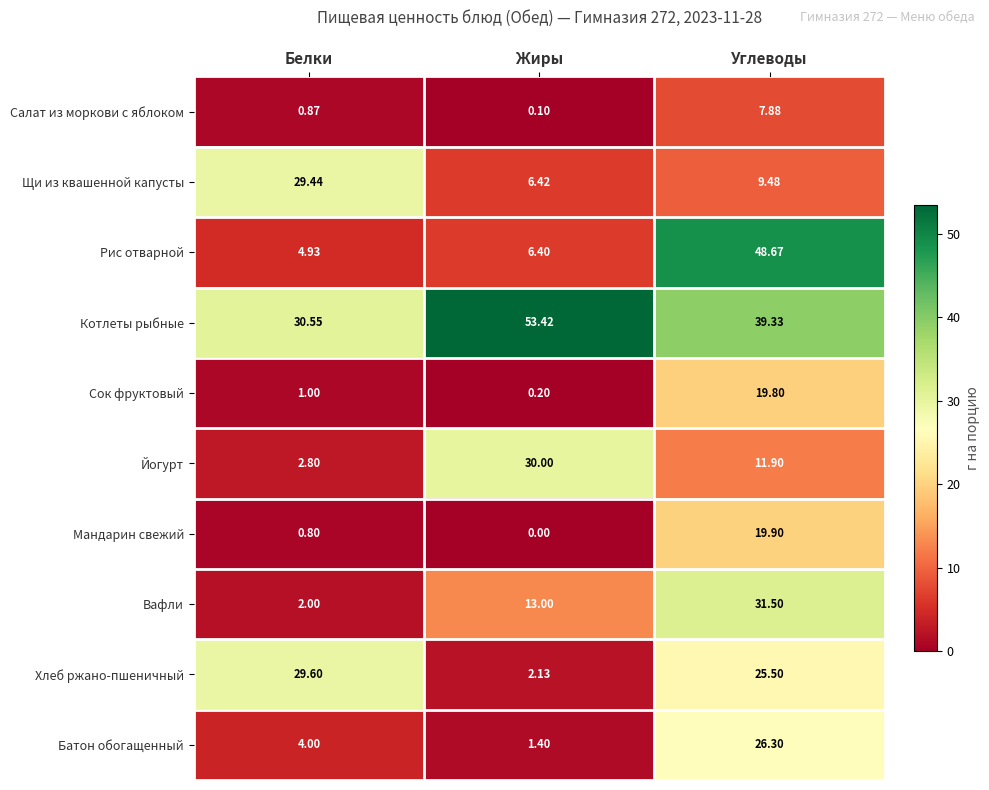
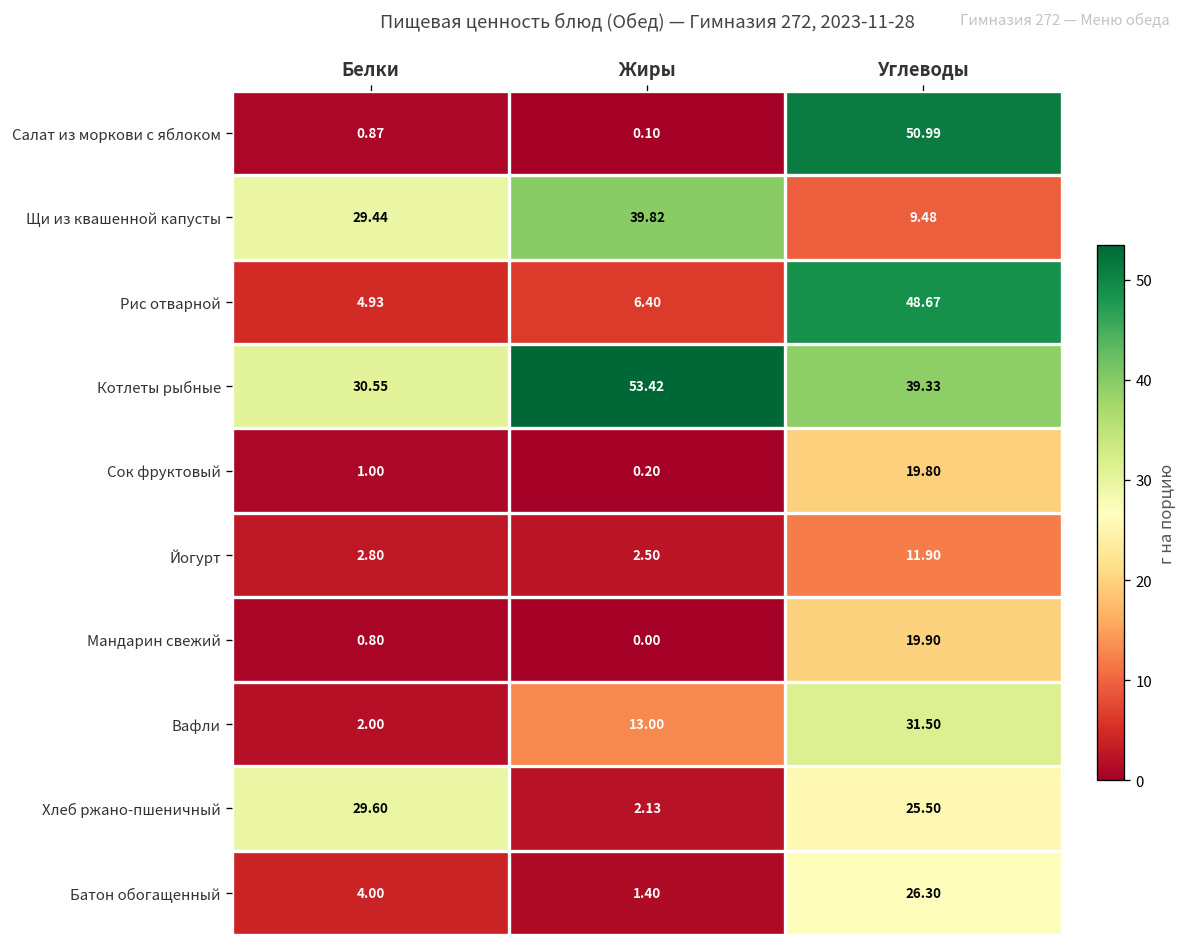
  {
    "Салат из моркови с яблоком": {
      "Белки": 0.87,
      "Жиры": 0.10,
-     "Углеводы": 7.88
+     "Углеводы": 50.99
    },
    "Щи из квашенной капусты": {
      "Белки": 29.44,
-     "Жиры": 6.42,
+     "Жиры": 39.82,
      "Углеводы": 9.48
    },
    "Рис отварной": {
      "Белки": 4.93,
      "Жиры": 6.40,
      "Углеводы": 48.67
    },
    "Котлеты рыбные": {
      "Белки": 30.55,
      "Жиры": 53.42,
      "Углеводы": 39.33
    },
    "Сок фруктовый": {
      "Белки": 1.00,
      "Жиры": 0.20,
      "Углеводы": 19.80
    },
    "Йогурт": {
      "Белки": 2.80,
-     "Жиры": 30.00,
+     "Жиры": 2.50,
      "Углеводы": 11.90
    },
    "Мандарин свежий": {
      "Белки": 0.80,
      "Жиры": 0.00,
      "Углеводы": 19.90
    },
    "Вафли": {
      "Белки": 2.00,
      "Жиры": 13.00,
      "Углеводы": 31.50
    },
    "Хлеб ржано-пшеничный": {
      "Белки": 29.60,
      "Жиры": 2.13,
      "Углеводы": 25.50
    },
    "Батон обогащенный": {
      "Белки": 4.00,
      "Жиры": 1.40,
      "Углеводы": 26.30
    }
  }
